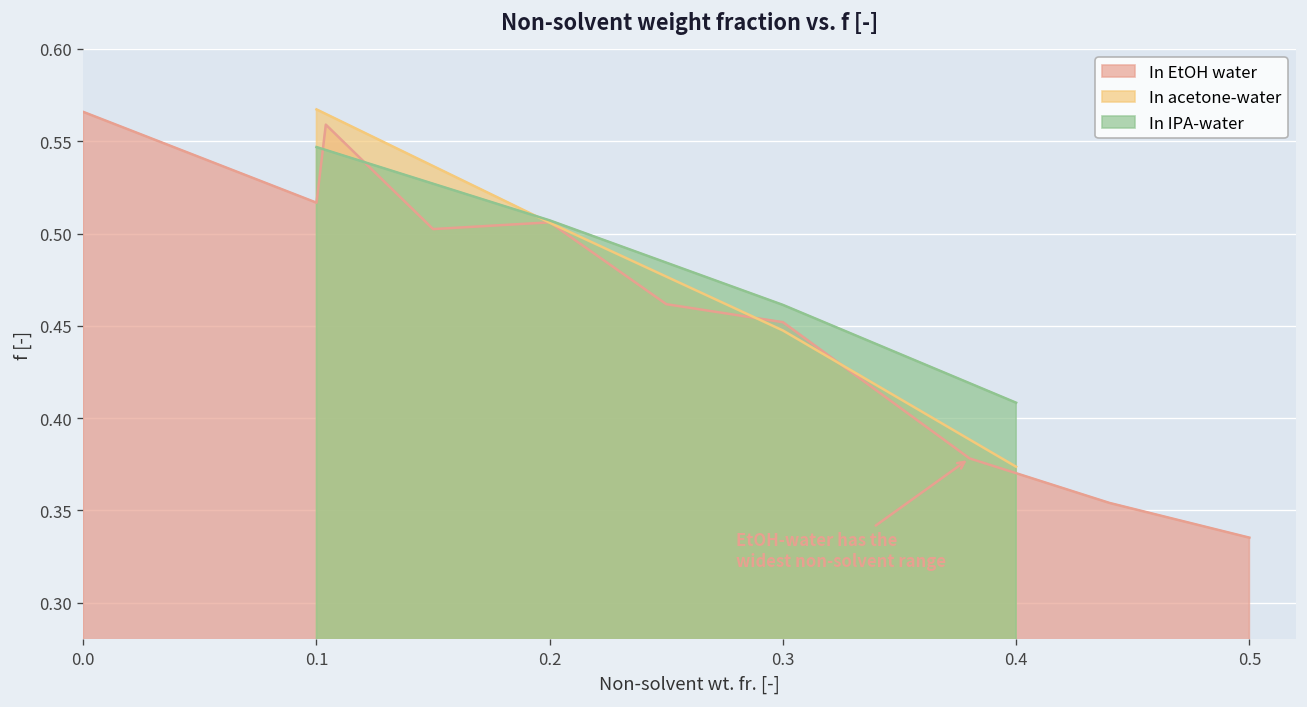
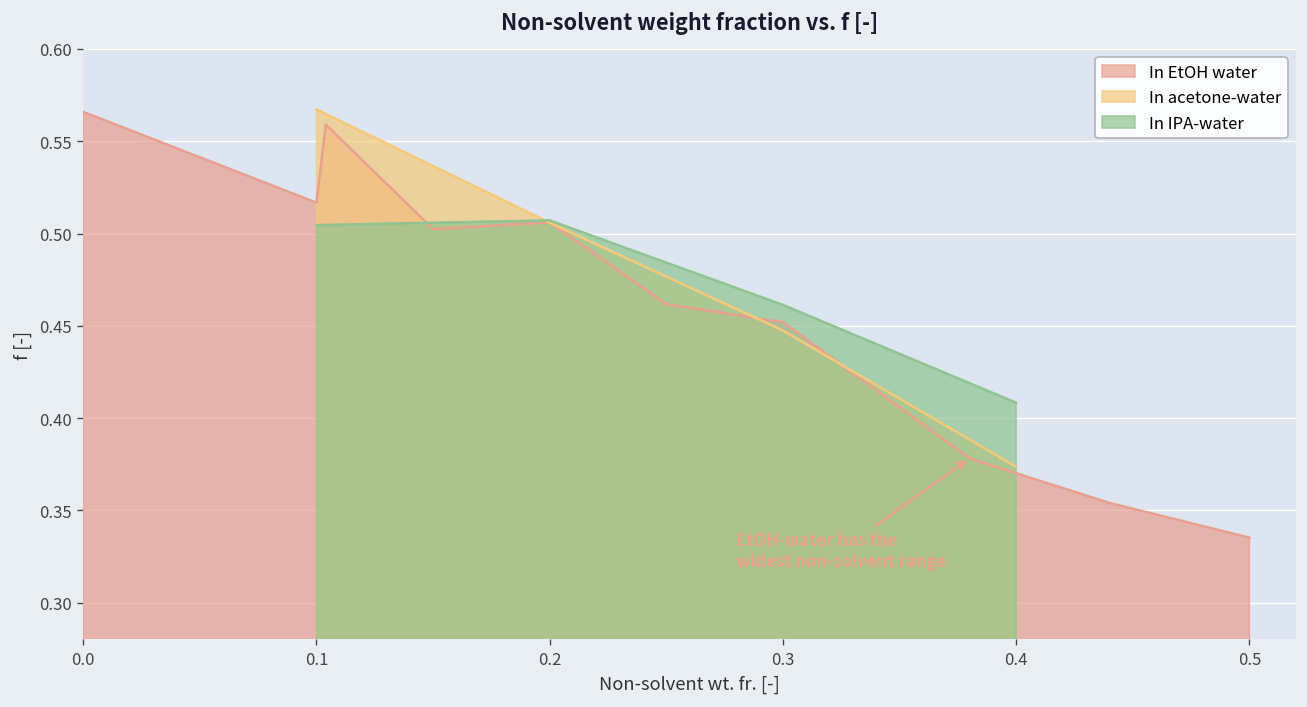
  {
    "In IPA-water": {
-     "0.1": 0.547,
+     "0.1": 0.505,
      "0.3": 0.461,
      "0.4": 0.408
    }
  }
